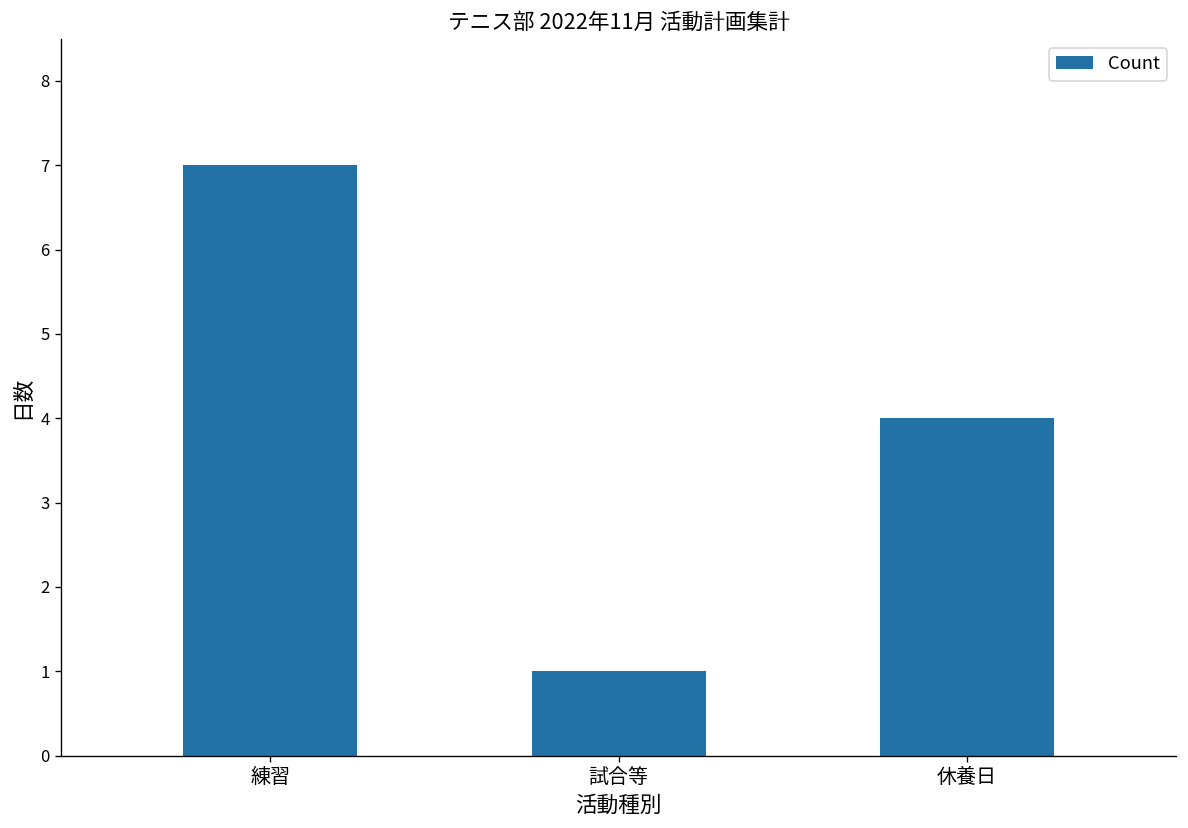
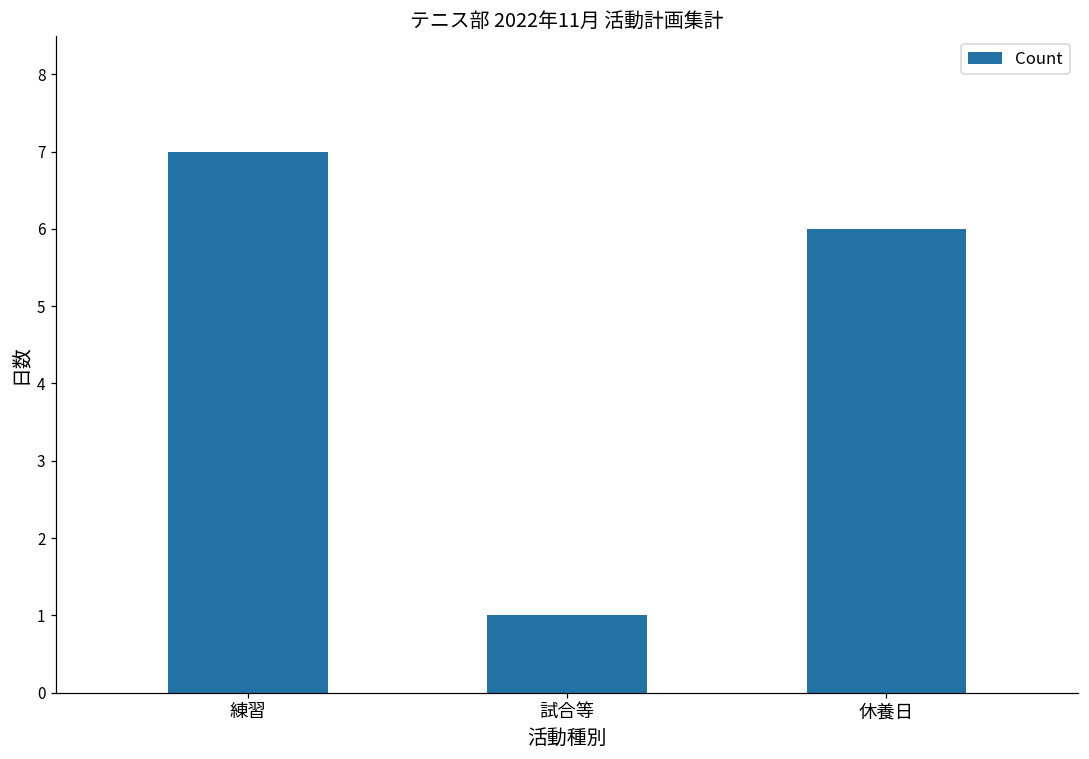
  {
    "練習": 7,
    "試合等": 1,
-   "休養日": 4
+   "休養日": 6
  }
